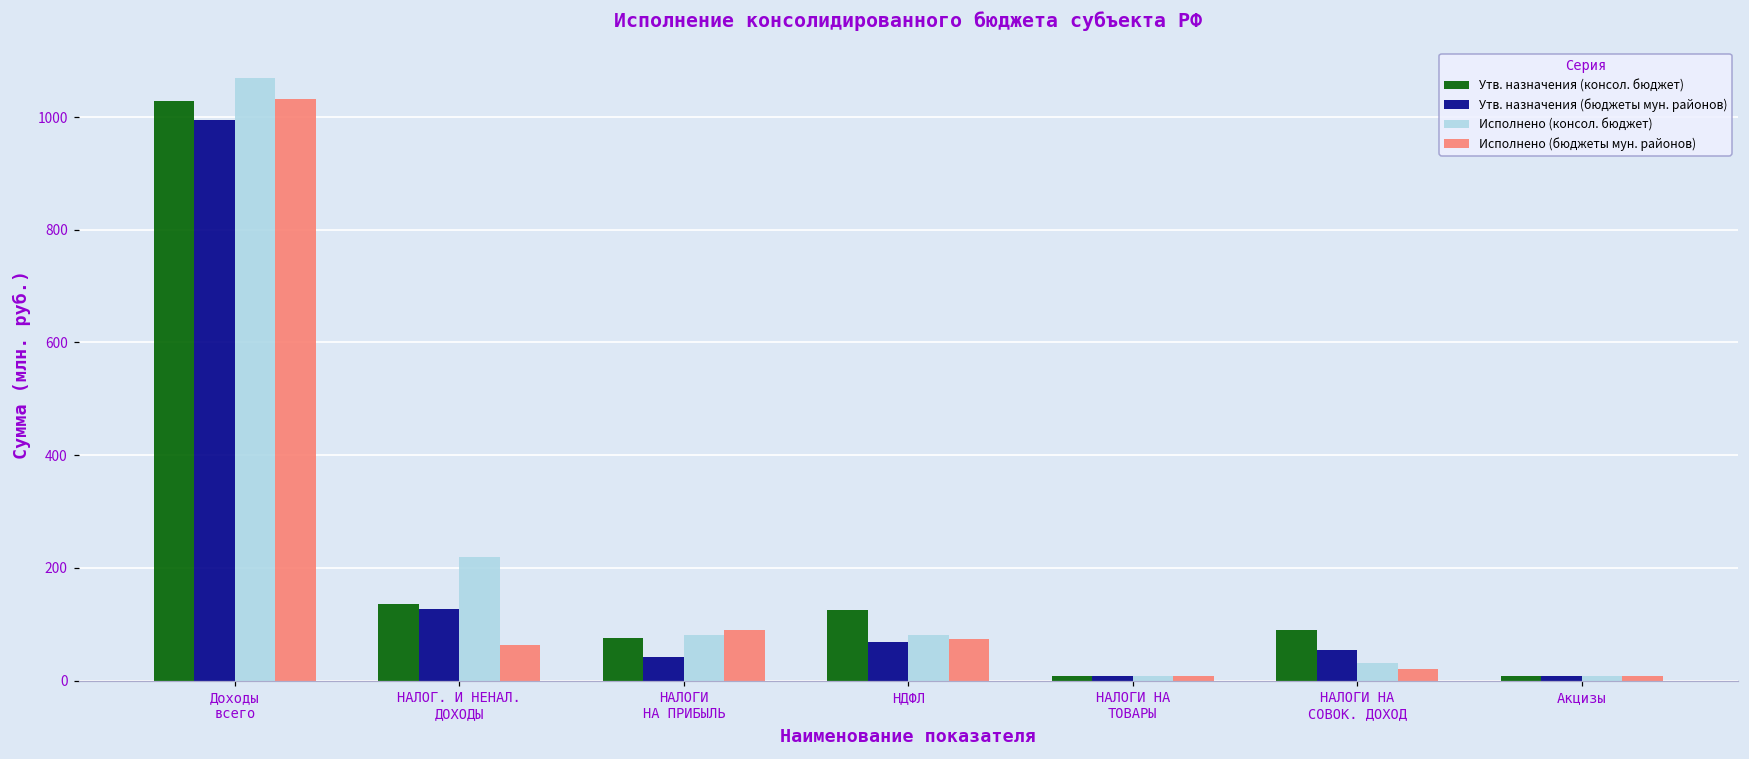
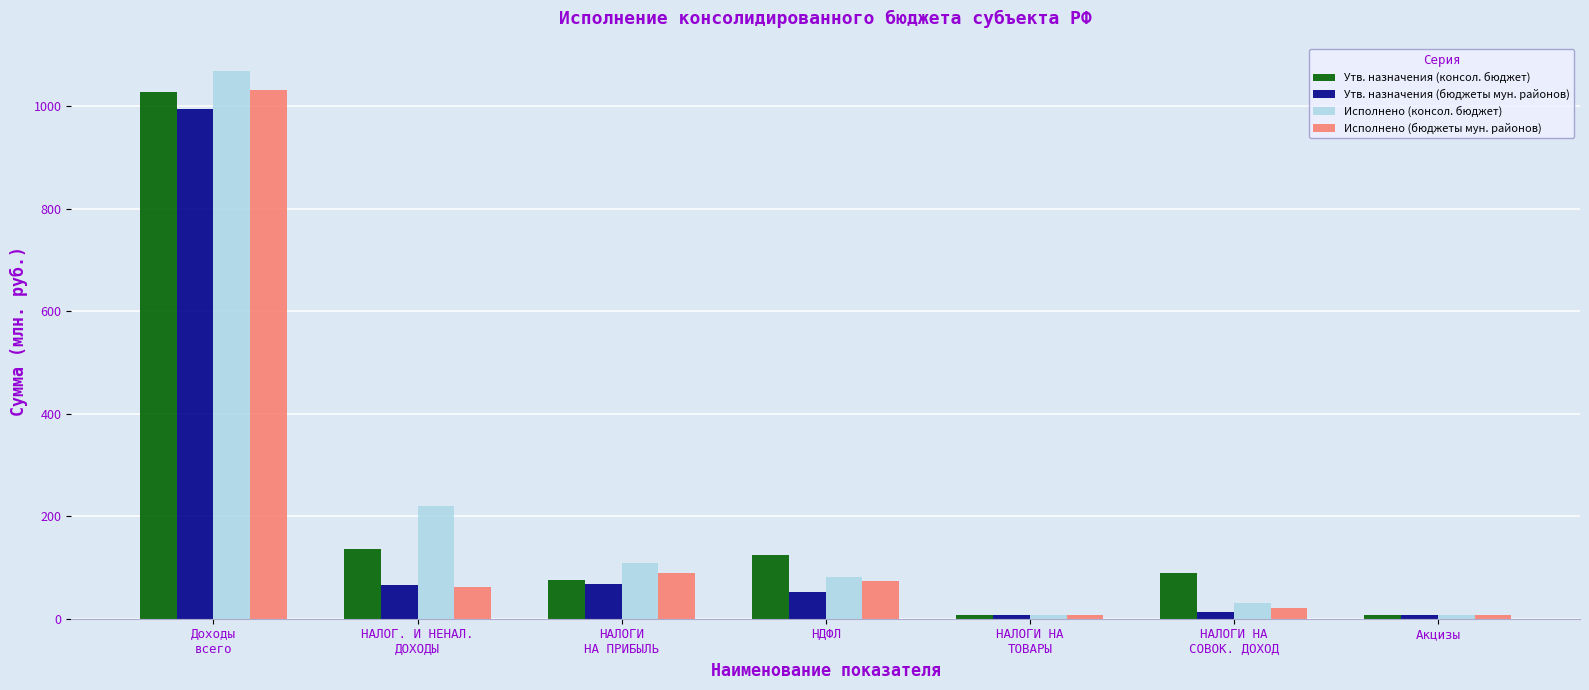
  {
    "Утв. назначения (консол. бюджет)": {
      "Доходы всего": 1030,
      "НАЛОГ. И НЕНАЛ. ДОХОДЫ": 140,
      "НАЛОГИ НА ПРИБЫЛЬ": 80,
      "НДФЛ": 120,
      "НАЛОГИ НА ТОВАРЫ": 10,
      "НАЛОГИ НА СОВОК. ДОХОД": 90,
      "Акцизы": 10
    },
    "Утв. назначения (бюджеты мун. районов)": {
      "Доходы всего": 1000,
-     "НАЛОГ. И НЕНАЛ. ДОХОДЫ": 130,
-     "НАЛОГИ НА ПРИБЫЛЬ": 40,
-     "НДФЛ": 70,
+     "НАЛОГ. И НЕНАЛ. ДОХОДЫ": 60,
+     "НАЛОГИ НА ПРИБЫЛЬ": 70,
+     "НДФЛ": 50,
      "НАЛОГИ НА ТОВАРЫ": 10,
-     "НАЛОГИ НА СОВОК. ДОХОД": 50,
+     "НАЛОГИ НА СОВОК. ДОХОД": 10,
      "Акцизы": 10
    },
    "Исполнено (консол. бюджет)": {
      "Доходы всего": 1070,
      "НАЛОГ. И НЕНАЛ. ДОХОДЫ": 220,
-     "НАЛОГИ НА ПРИБЫЛЬ": 80,
+     "НАЛОГИ НА ПРИБЫЛЬ": 110,
      "НДФЛ": 80,
      "НАЛОГИ НА ТОВАРЫ": 10,
      "НАЛОГИ НА СОВОК. ДОХОД": 30,
      "Акцизы": 10
    },
    "Исполнено (бюджеты мун. районов)": {
      "Доходы всего": 1030,
      "НАЛОГ. И НЕНАЛ. ДОХОДЫ": 60,
      "НАЛОГИ НА ПРИБЫЛЬ": 90,
      "НДФЛ": 70,
      "НАЛОГИ НА ТОВАРЫ": 10,
      "НАЛОГИ НА СОВОК. ДОХОД": 20,
      "Акцизы": 10
    }
  }
